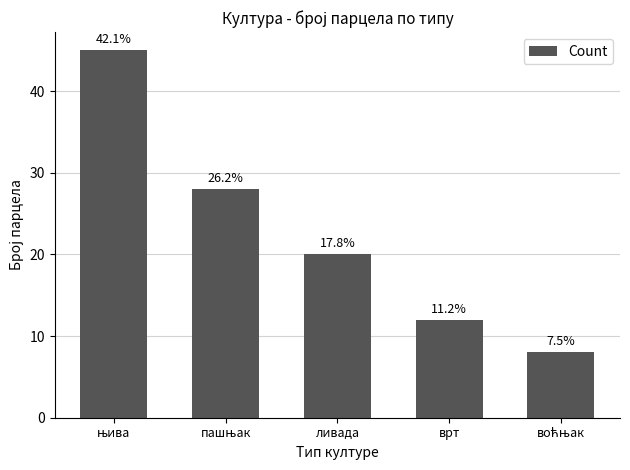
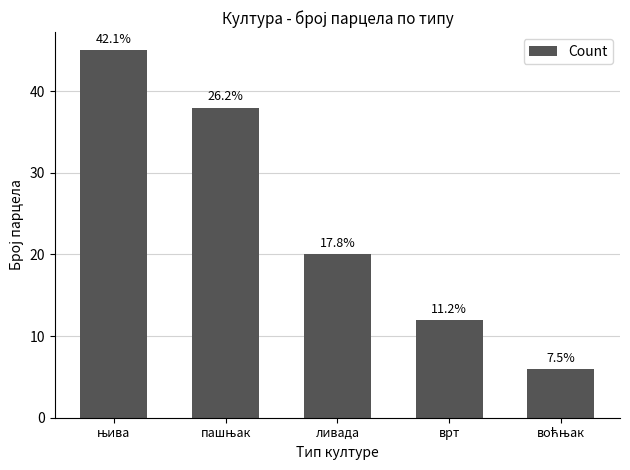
  {
-   "пашњак": 28,
-   "воћњак": 8
+   "пашњак": 38,
+   "воћњак": 6
  }
